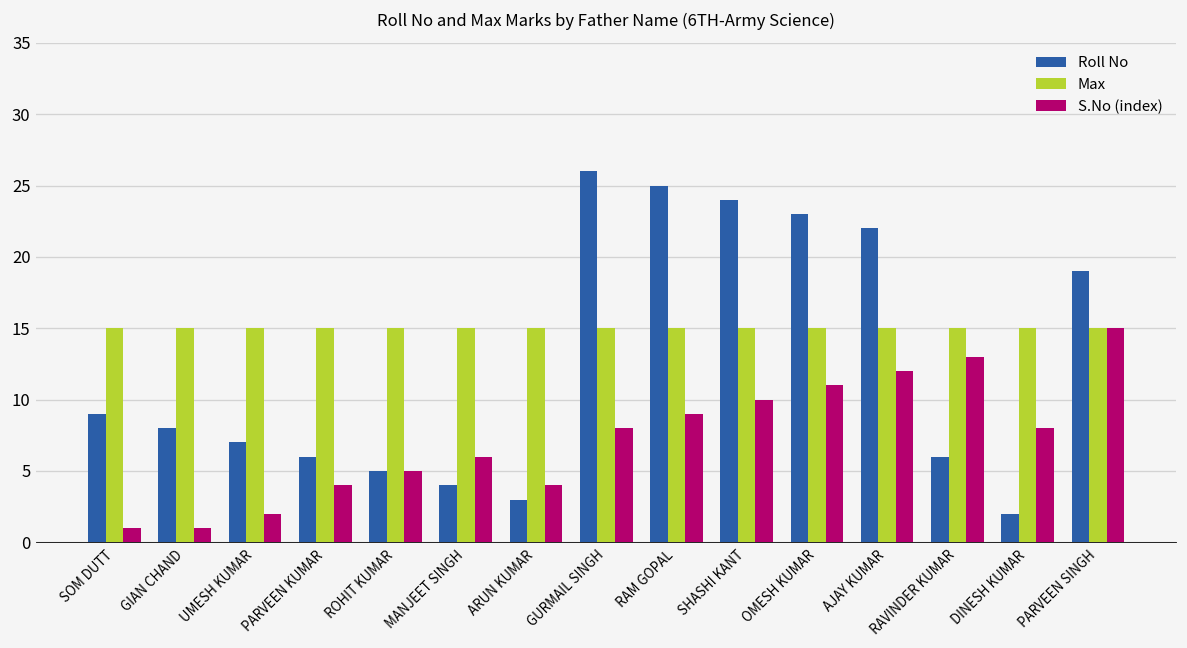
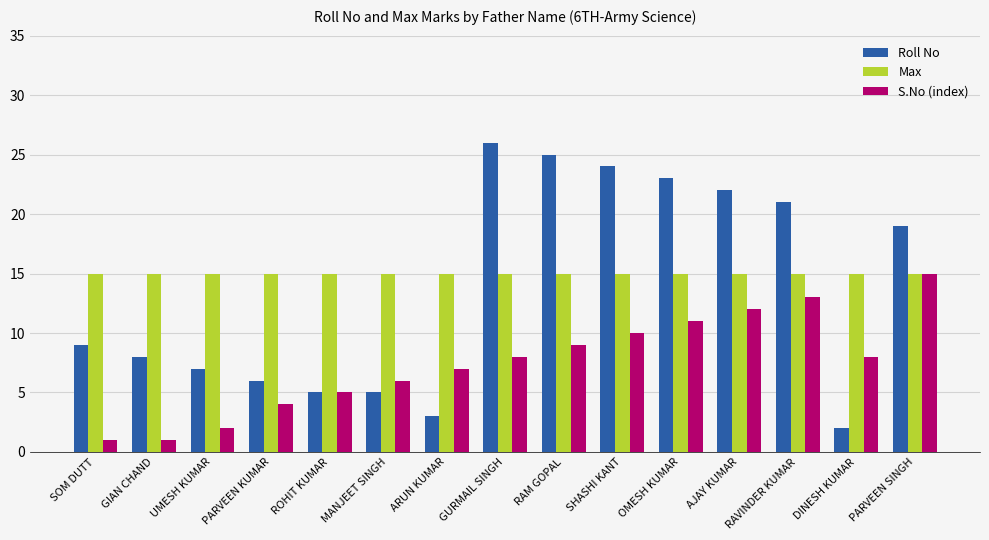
  {
    "Roll No": {
      "SOM DUTT": 9,
      "GIAN CHAND": 8,
      "UMESH KUMAR": 7,
      "PARVEEN KUMAR": 6,
      "ROHIT KUMAR": 5,
-     "MANJEET SINGH": 4,
+     "MANJEET SINGH": 5,
      "ARUN KUMAR": 3,
      "GURMAIL SINGH": 26,
      "RAM GOPAL": 25,
      "SHASHI KANT": 24,
      "OMESH KUMAR": 23,
      "AJAY KUMAR": 22,
-     "RAVINDER KUMAR": 6,
+     "RAVINDER KUMAR": 21,
      "DINESH KUMAR": 2,
      "PARVEEN SINGH": 19
    },
    "Max": {
      "SOM DUTT": 15,
      "GIAN CHAND": 15,
      "UMESH KUMAR": 15,
      "PARVEEN KUMAR": 15,
      "ROHIT KUMAR": 15,
      "MANJEET SINGH": 15,
      "ARUN KUMAR": 15,
      "GURMAIL SINGH": 15,
      "RAM GOPAL": 15,
      "SHASHI KANT": 15,
      "OMESH KUMAR": 15,
      "AJAY KUMAR": 15,
      "RAVINDER KUMAR": 15,
      "DINESH KUMAR": 15,
      "PARVEEN SINGH": 15
    },
    "S.No (index)": {
      "SOM DUTT": 1,
      "GIAN CHAND": 1,
      "UMESH KUMAR": 2,
      "PARVEEN KUMAR": 4,
      "ROHIT KUMAR": 5,
      "MANJEET SINGH": 6,
-     "ARUN KUMAR": 4,
+     "ARUN KUMAR": 7,
      "GURMAIL SINGH": 8,
      "RAM GOPAL": 9,
      "SHASHI KANT": 10,
      "OMESH KUMAR": 11,
      "AJAY KUMAR": 12,
      "RAVINDER KUMAR": 13,
      "DINESH KUMAR": 8,
      "PARVEEN SINGH": 15
    }
  }
